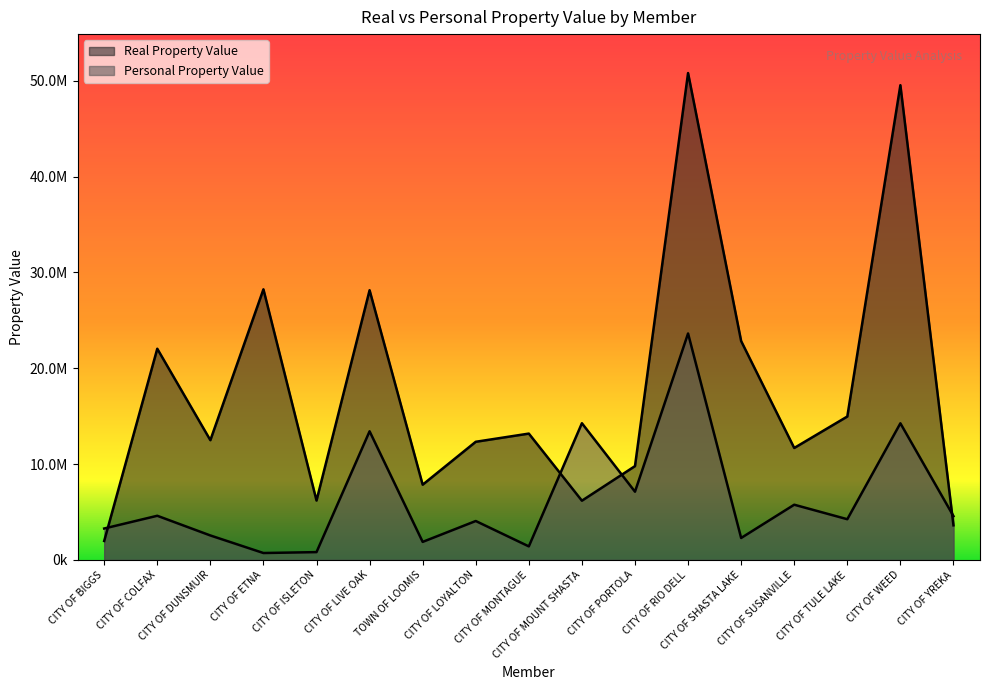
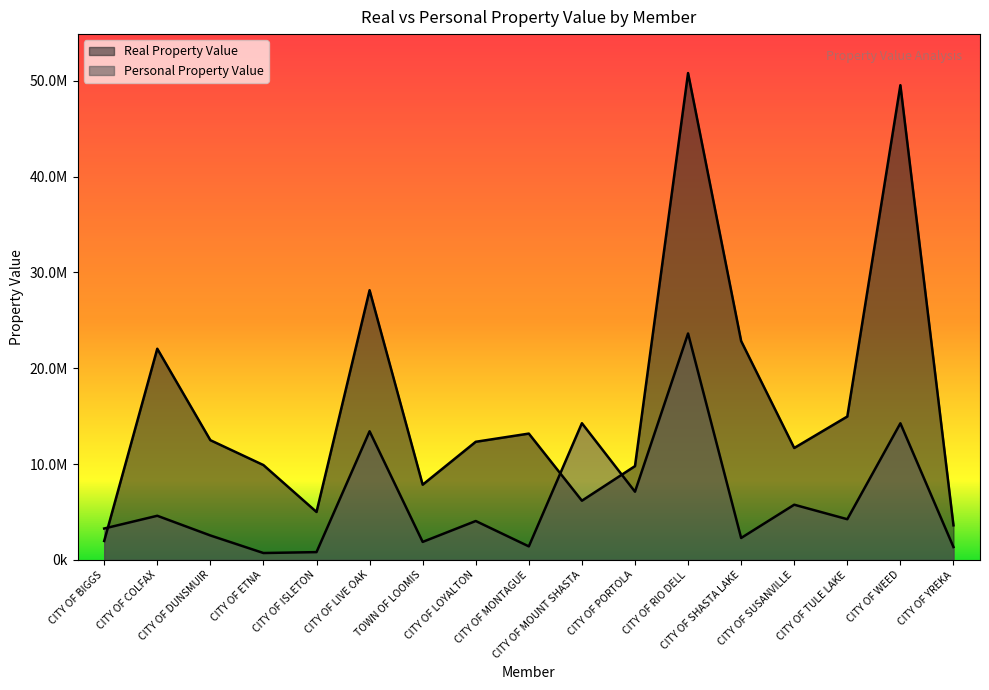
  {
    "Real Property Value": {
      "CITY OF BIGGS": 2000000,
      "CITY OF COLFAX": 22000000,
      "CITY OF DUNSMUIR": 12000000,
-     "CITY OF ETNA": 28000000,
-     "CITY OF ISLETON": 6000000,
+     "CITY OF ETNA": 10000000,
+     "CITY OF ISLETON": 5000000,
      "CITY OF LIVE OAK": 28000000,
      "TOWN OF LOOMIS": 8000000,
      "CITY OF LOYALTON": 12000000,
      "CITY OF MONTAGUE": 13000000,
      "CITY OF MOUNT SHASTA": 6000000,
      "CITY OF PORTOLA": 10000000,
      "CITY OF RIO DELL": 51000000,
      "CITY OF SHASTA LAKE": 23000000,
      "CITY OF SUSANVILLE": 12000000,
      "CITY OF TULE LAKE": 15000000,
      "CITY OF WEED": 50000000,
      "CITY OF YREKA": 4000000
    },
    "Personal Property Value": {
      "CITY OF BIGGS": 3000000,
      "CITY OF COLFAX": 5000000,
      "CITY OF DUNSMUIR": 3000000,
      "CITY OF ETNA": 1000000,
      "CITY OF ISLETON": 1000000,
      "CITY OF LIVE OAK": 13000000,
      "TOWN OF LOOMIS": 2000000,
      "CITY OF LOYALTON": 4000000,
      "CITY OF MONTAGUE": 1000000,
      "CITY OF MOUNT SHASTA": 14000000,
      "CITY OF PORTOLA": 7000000,
      "CITY OF RIO DELL": 24000000,
      "CITY OF SHASTA LAKE": 2000000,
      "CITY OF SUSANVILLE": 6000000,
      "CITY OF TULE LAKE": 4000000,
      "CITY OF WEED": 14000000,
-     "CITY OF YREKA": 5000000
+     "CITY OF YREKA": 1000000
    }
  }
